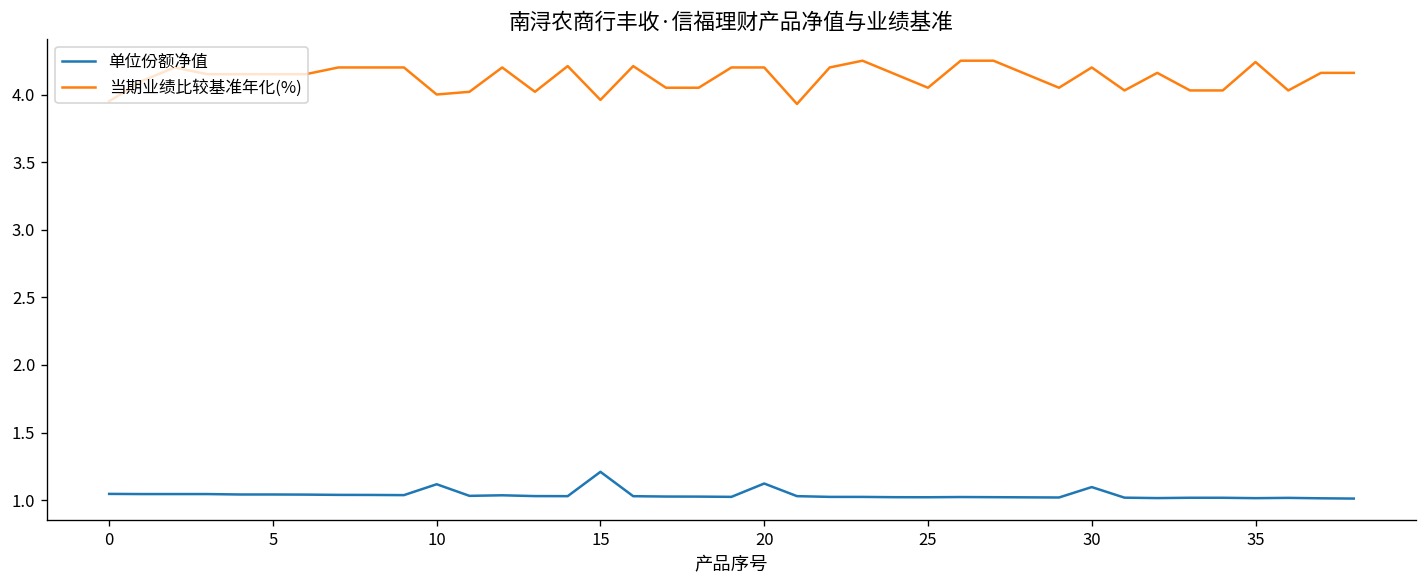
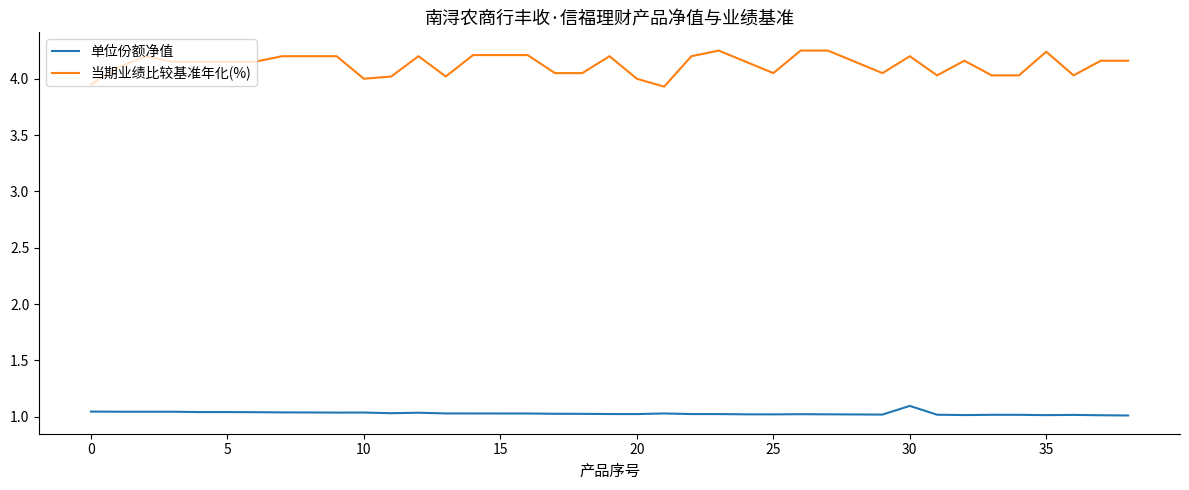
  {
    "单位份额净值": {
      "0": 1.05,
      "5": 1.04,
-     "10": 1.12,
-     "15": 1.21,
-     "20": 1.12,
+     "10": 1.04,
+     "15": 1.03,
+     "20": 1.02,
      "25": 1.02,
      "30": 1.10,
      "35": 1.02
    },
    "当期业绩比较基准年化(%)": {
      "10": 4.00,
-     "15": 3.96,
-     "20": 4.2,
+     "15": 4.21,
+     "20": 4.0,
      "25": 4.05,
      "30": 4.20,
      "35": 4.24
    }
  }
